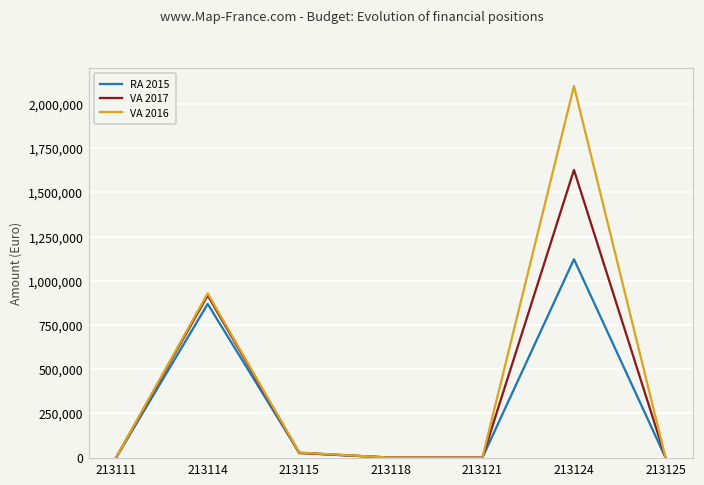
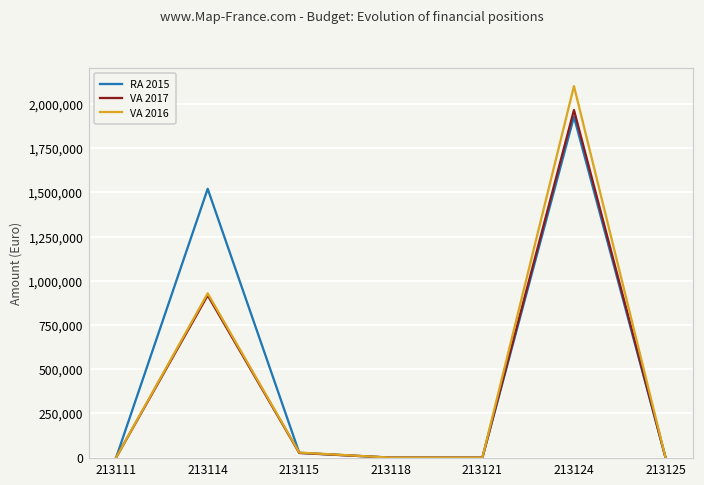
  {
    "RA 2015": {
-     "213114": "870,000",
-     "213124": "1,120,000"
+     "213114": "1,520,000",
+     "213124": "1,930,000"
    },
    "VA 2017": {
-     "213124": "1,630,000"
+     "213124": "1,970,000"
    },
    "VA 2016": {
      "213124": "2,100,000"
    }
  }
